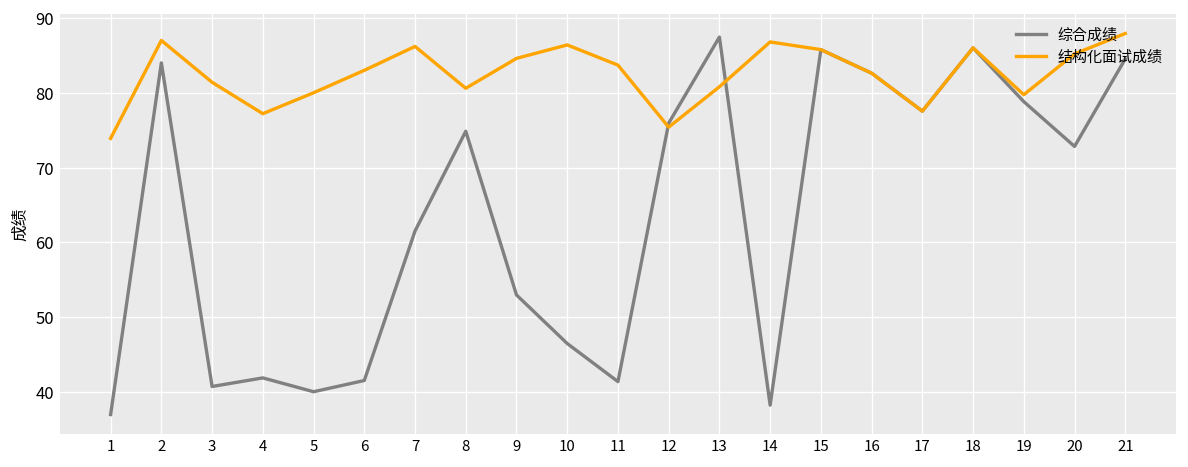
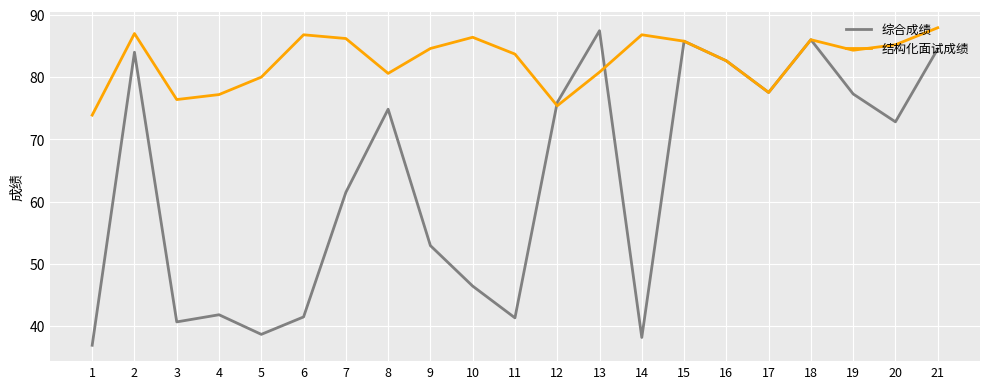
  {
    "综合成绩": {
      "1": 37,
      "2": 84,
      "3": 41,
      "4": 42,
-     "5": 40,
+     "5": 39,
      "6": 42,
      "7": 62,
      "8": 75,
      "9": 53,
      "10": 46,
      "11": 41,
      "12": 76,
      "13": 87,
      "14": 38,
-     "19": 79,
+     "19": 77,
      "20": 73,
      "21": 85
    },
    "结构化面试成绩": {
      "1": 74,
      "2": 87,
-     "3": 81,
+     "3": 76,
      "4": 77,
      "5": 80,
-     "6": 83,
+     "6": 87,
      "7": 86,
      "8": 81,
      "9": 85,
      "10": 86,
      "11": 84,
      "12": 75,
      "13": 81,
      "14": 87,
-     "19": 80,
+     "19": 84,
      "20": 85,
      "21": 88
    }
  }
